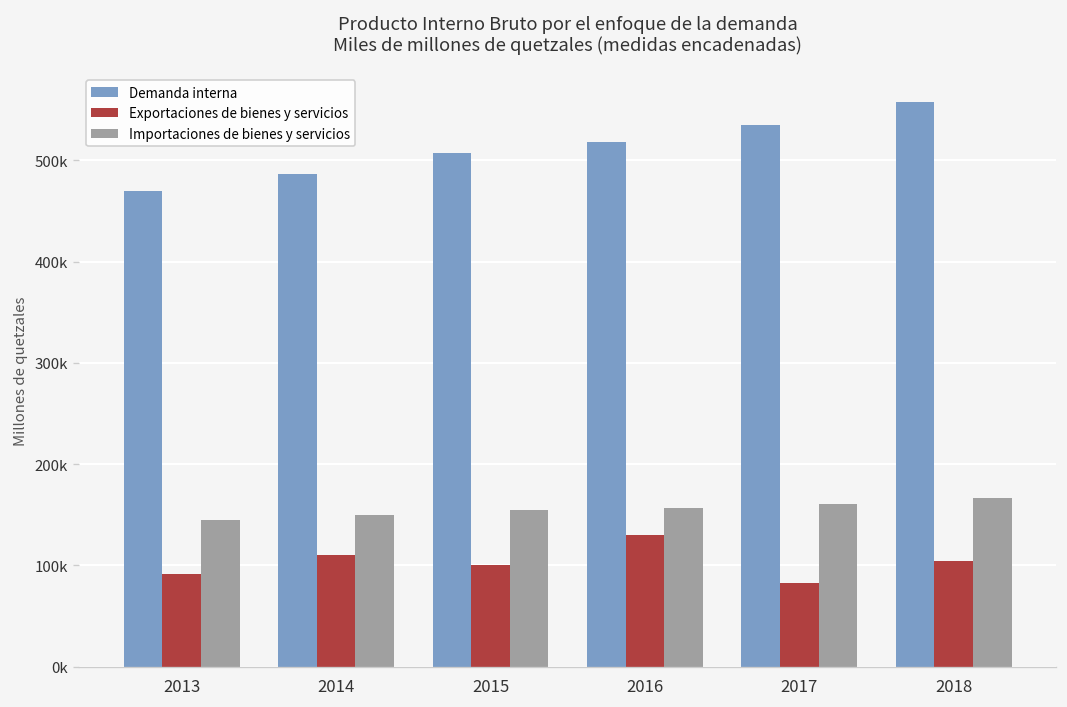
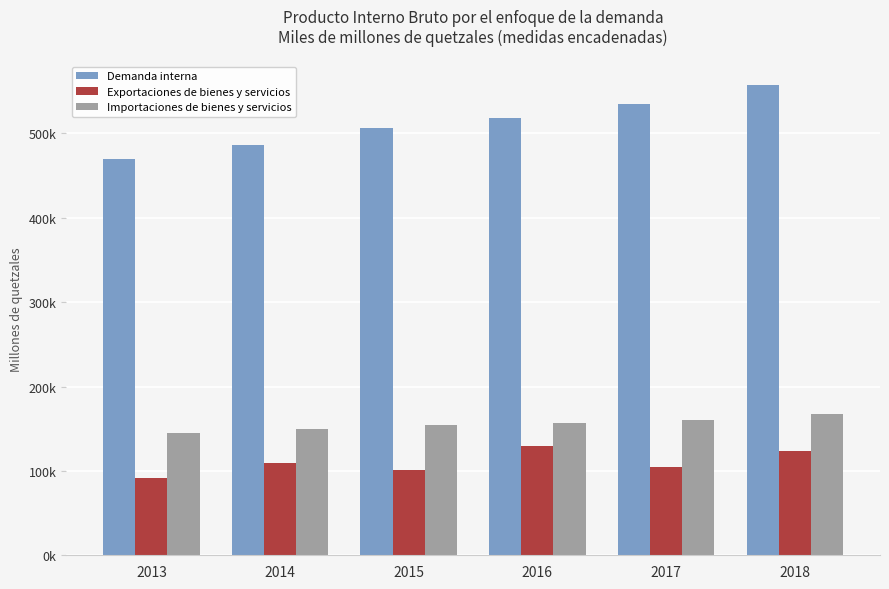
  {
    "Exportaciones de bienes y servicios": {
      "2013": 90000,
      "2014": 110000,
      "2015": 100000,
      "2016": 130000,
-     "2017": 80000,
-     "2018": 100000
+     "2017": 100000,
+     "2018": 120000
    }
  }
